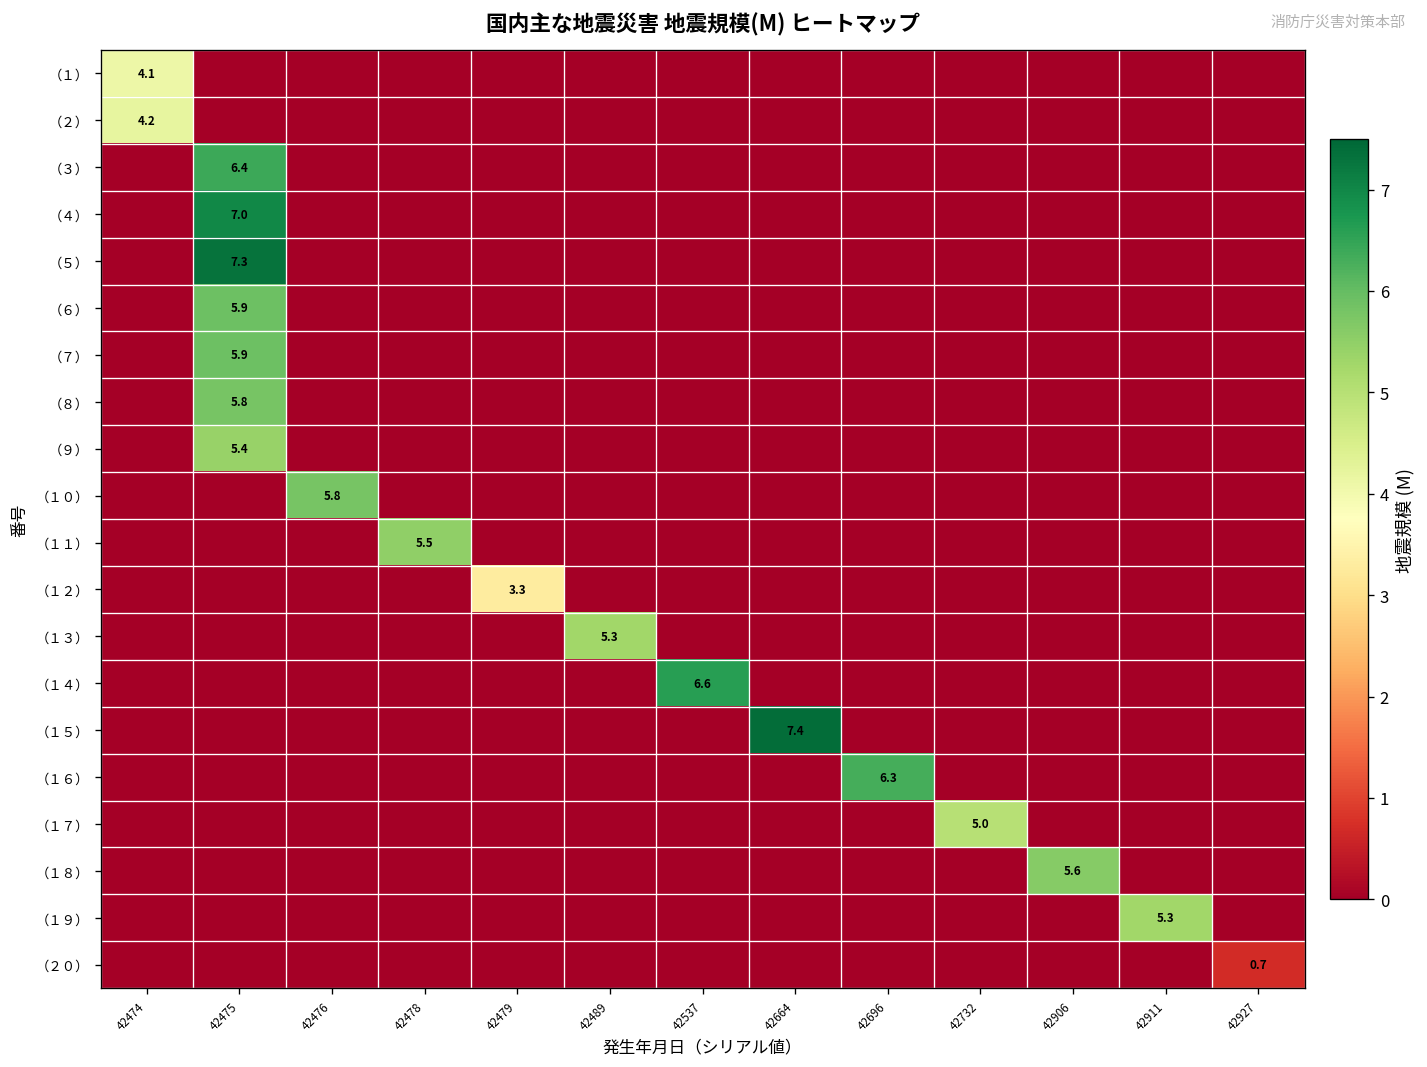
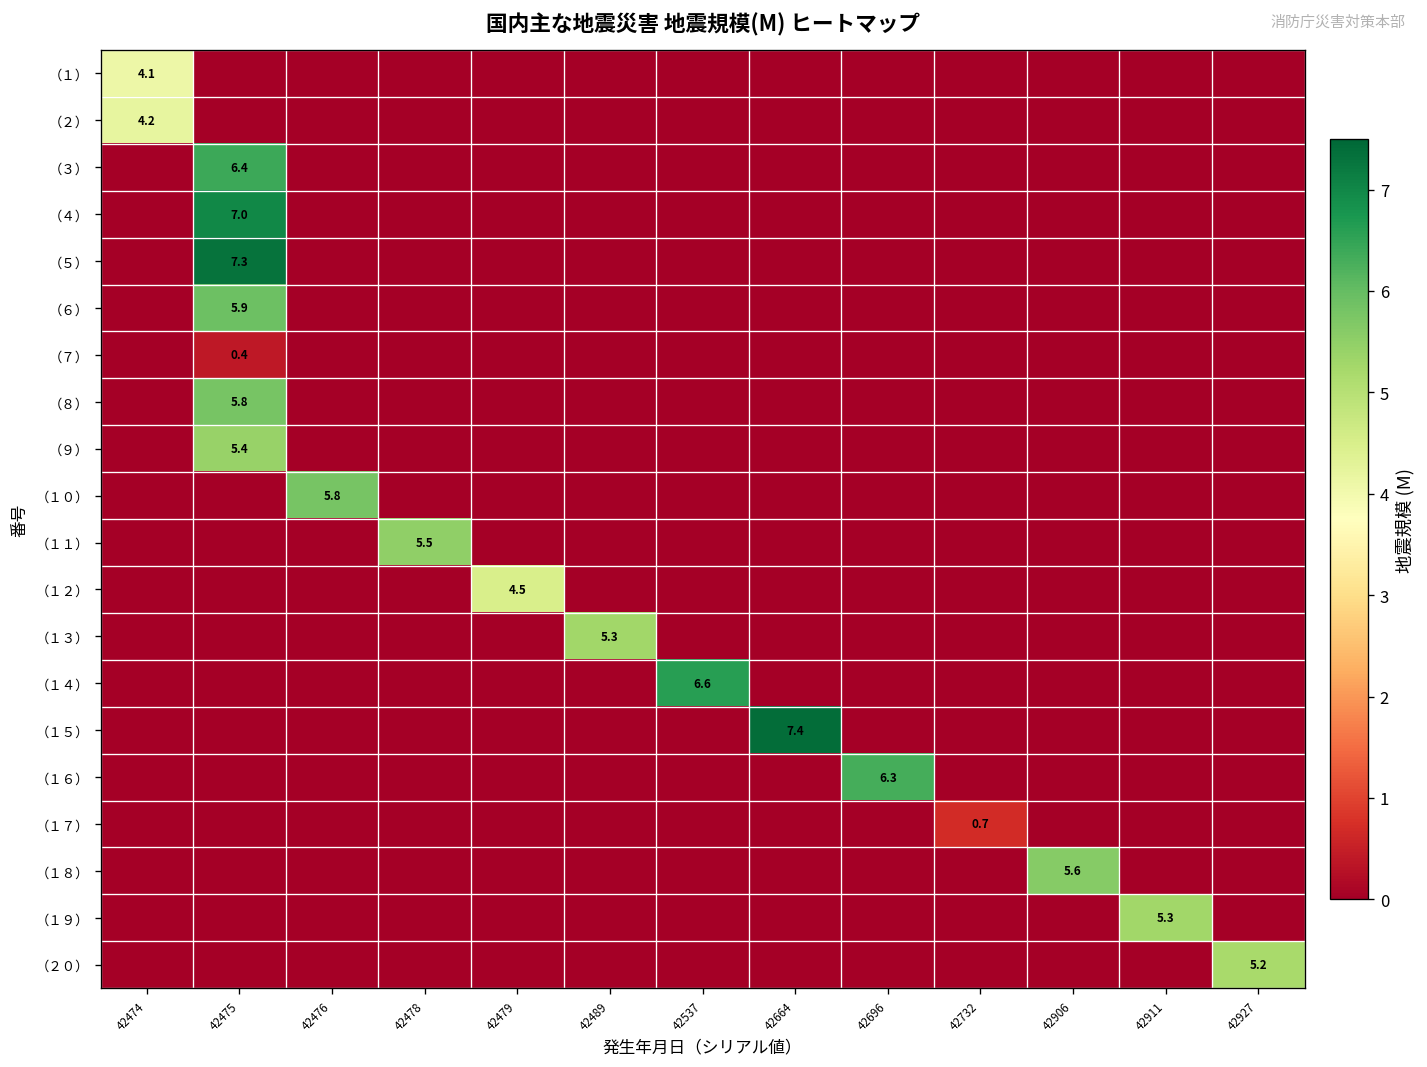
  {
    "（１）": {
      "42474": 4.1
    },
    "（２）": {
      "42474": 4.2
    },
    "（３）": {
      "42475": 6.4
    },
    "（４）": {
      "42475": 7.0
    },
    "（５）": {
      "42475": 7.3
    },
    "（６）": {
      "42475": 5.9
    },
    "（７）": {
-     "42475": 5.9
+     "42475": 0.4
    },
    "（８）": {
      "42475": 5.8
    },
    "（９）": {
      "42475": 5.4
    },
    "（１０）": {
      "42476": 5.8
    },
    "（１１）": {
      "42478": 5.5
    },
    "（１２）": {
-     "42479": 3.3
+     "42479": 4.5
    },
    "（１３）": {
      "42489": 5.3
    },
    "（１４）": {
      "42537": 6.6
    },
    "（１５）": {
      "42664": 7.4
    },
    "（１６）": {
      "42696": 6.3
    },
    "（１７）": {
-     "42732": 5.0
+     "42732": 0.7
    },
    "（１８）": {
      "42906": 5.6
    },
    "（１９）": {
      "42911": 5.3
    },
    "（２０）": {
-     "42927": 0.7
+     "42927": 5.2
    }
  }
